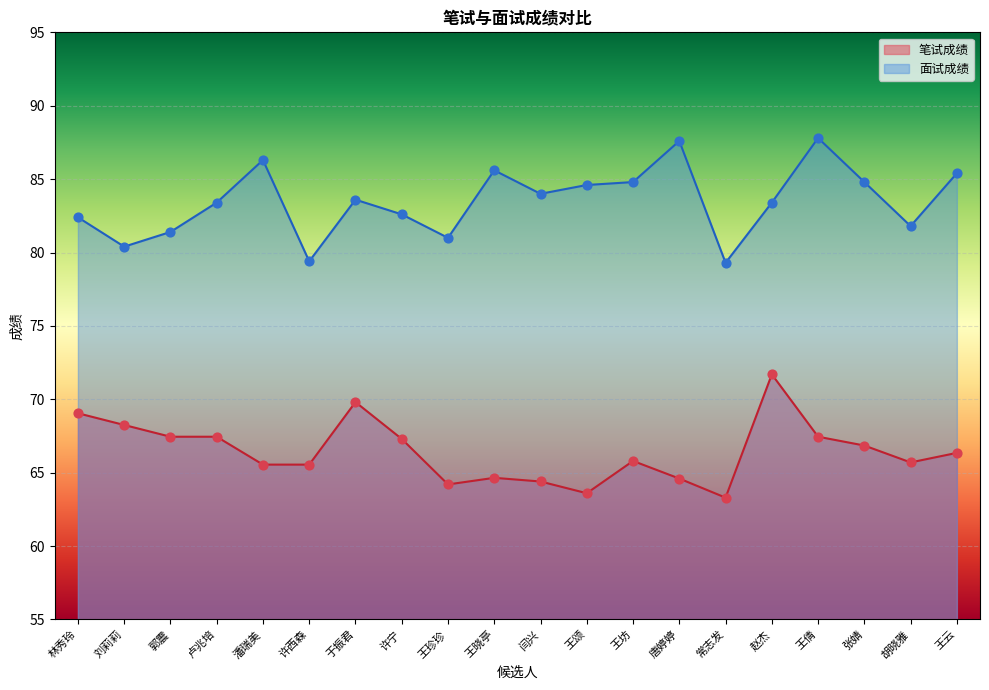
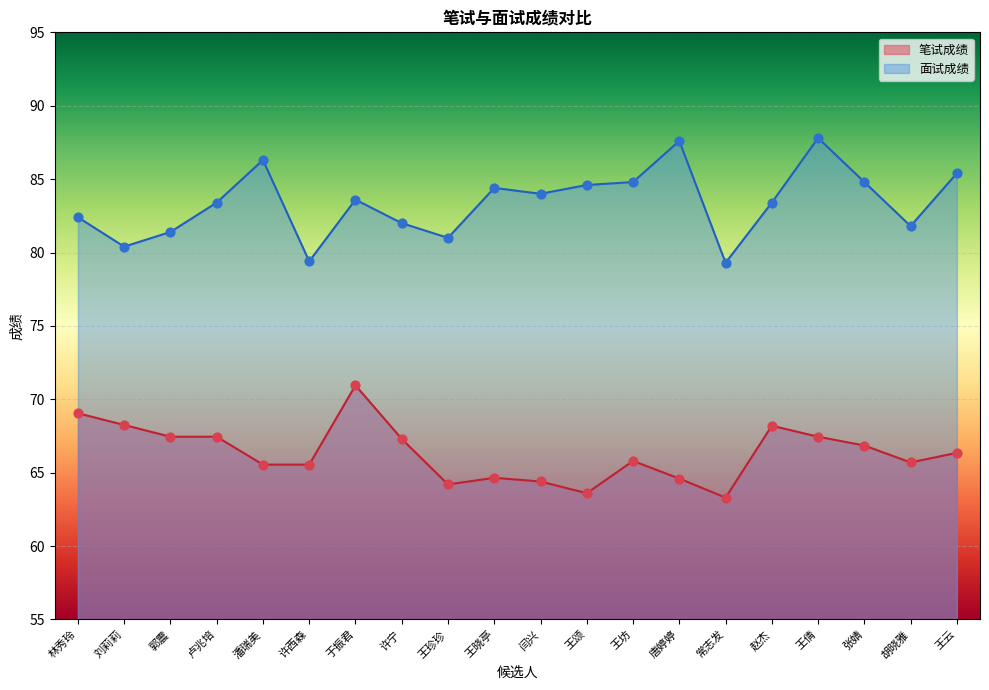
  {
    "笔试成绩": {
      "林秀玲": 69.1,
      "刘莉莉": 68.3,
      "郭震": 67.5,
      "卢兆培": 67.5,
      "潘瑞美": 65.6,
      "许西森": 65.6,
-     "于振君": 69.8,
+     "于振君": 71.0,
      "许宁": 67.3,
      "王珍珍": 64.2,
      "王晓亭": 64.7,
      "闫兴": 64.4,
      "王颂": 63.6,
      "王坊": 65.8,
      "唐婷婷": 64.6,
      "常志发": 63.3,
-     "赵杰": 71.7,
+     "赵杰": 68.2,
      "王倩": 67.5,
      "张婧": 66.9,
      "胡晓雅": 65.7,
      "王云": 66.4
    },
    "面试成绩": {
      "林秀玲": 82.4,
      "刘莉莉": 80.4,
      "郭震": 81.4,
      "卢兆培": 83.4,
      "潘瑞美": 86.3,
      "许西森": 79.4,
      "于振君": 83.6,
-     "许宁": 82.6,
+     "许宁": 82.0,
      "王珍珍": 81.0,
-     "王晓亭": 85.6,
+     "王晓亭": 84.4,
      "闫兴": 84.0,
      "王颂": 84.6,
      "王坊": 84.8,
      "唐婷婷": 87.6,
      "常志发": 79.3,
      "赵杰": 83.4,
      "王倩": 87.8,
      "张婧": 84.8,
      "胡晓雅": 81.8,
      "王云": 85.4
    }
  }
